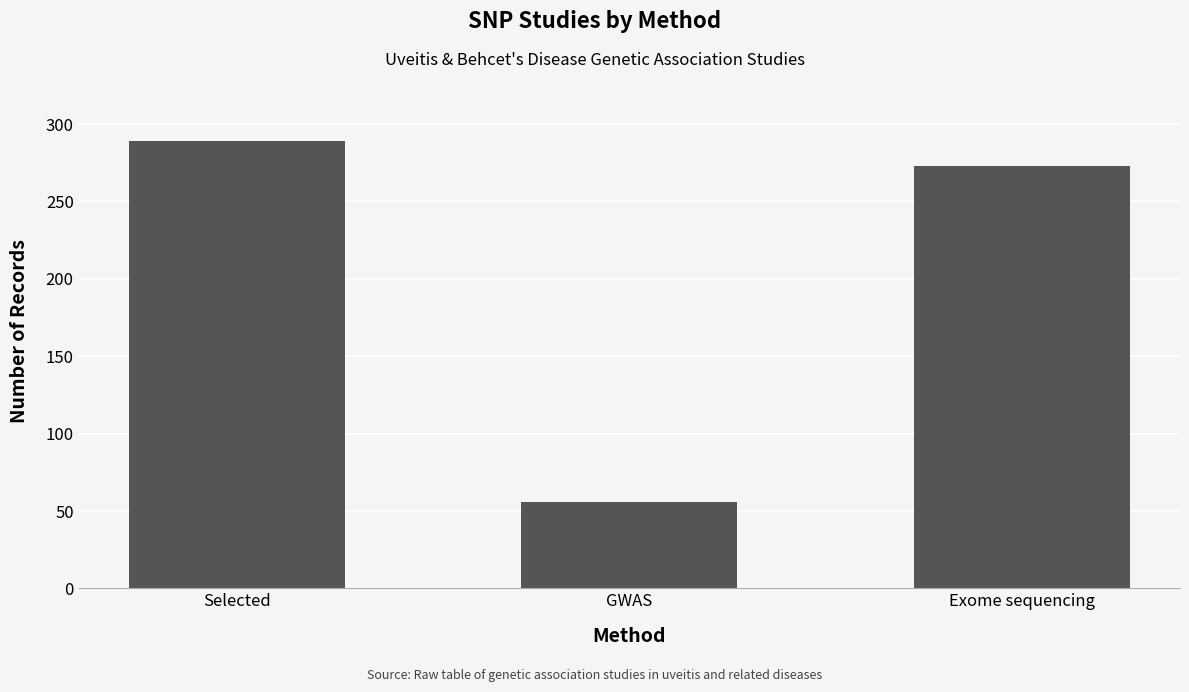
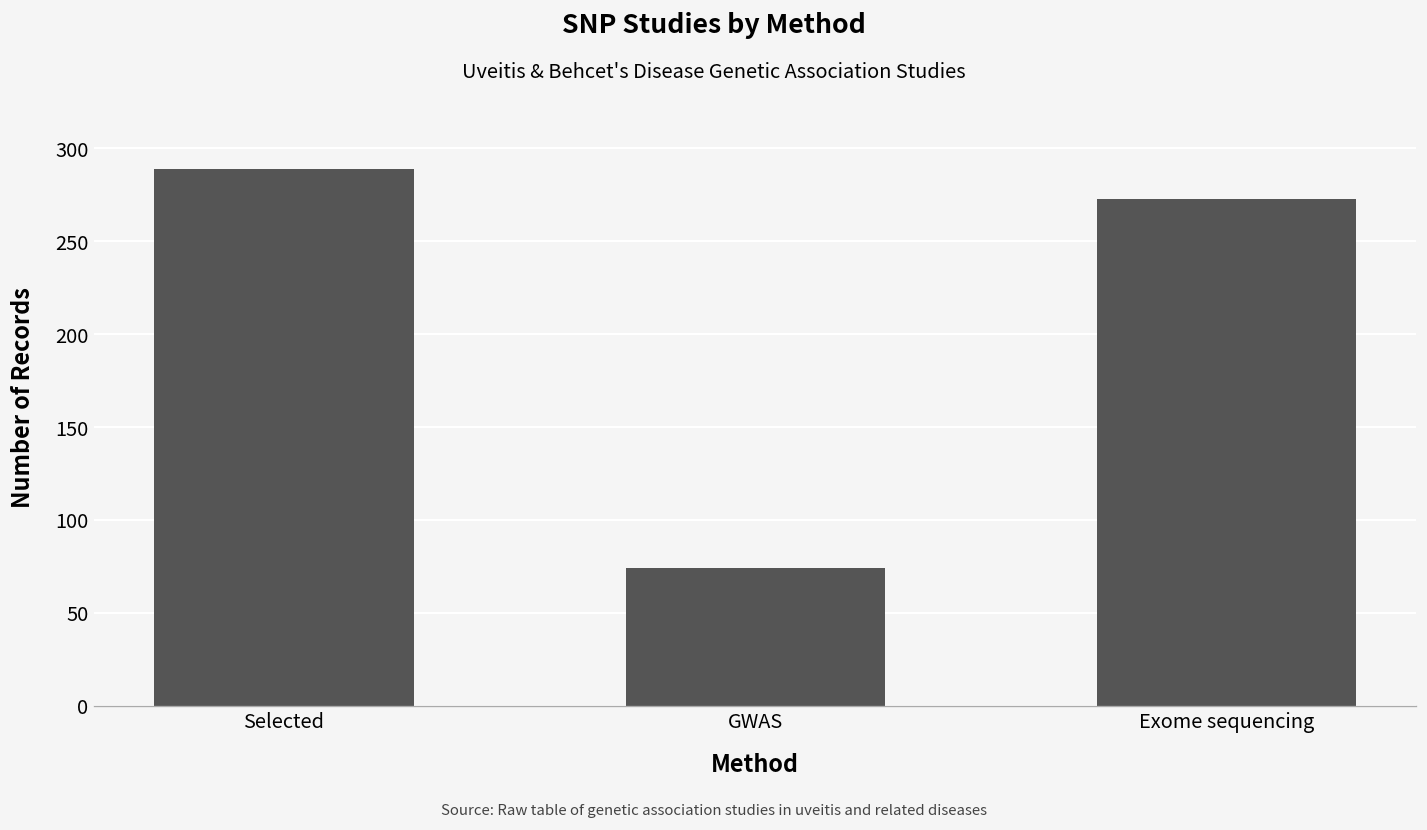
  {
    "Selected": 289,
-   "GWAS": 56,
+   "GWAS": 74,
    "Exome sequencing": 273
  }
